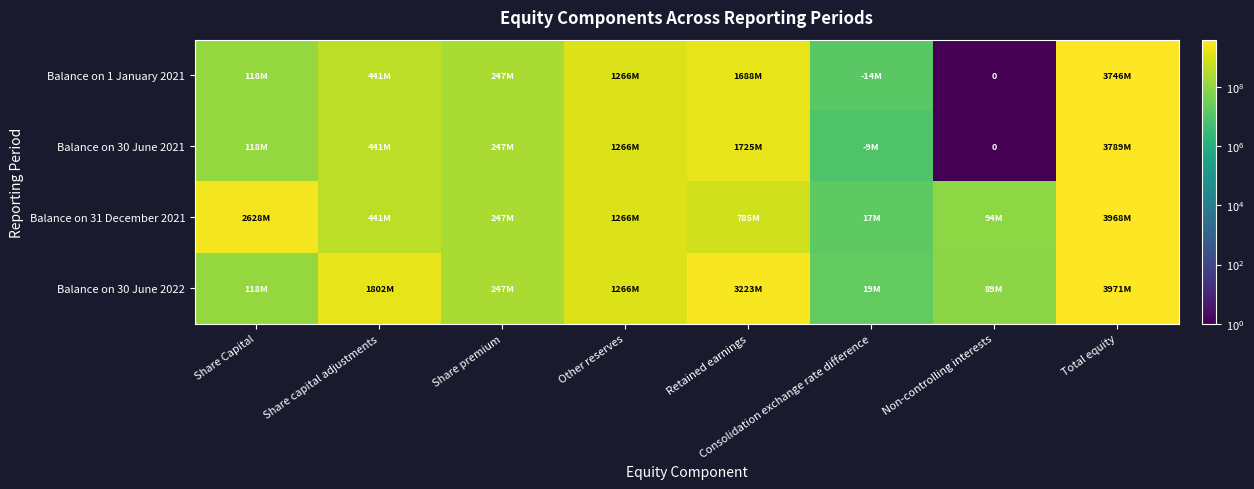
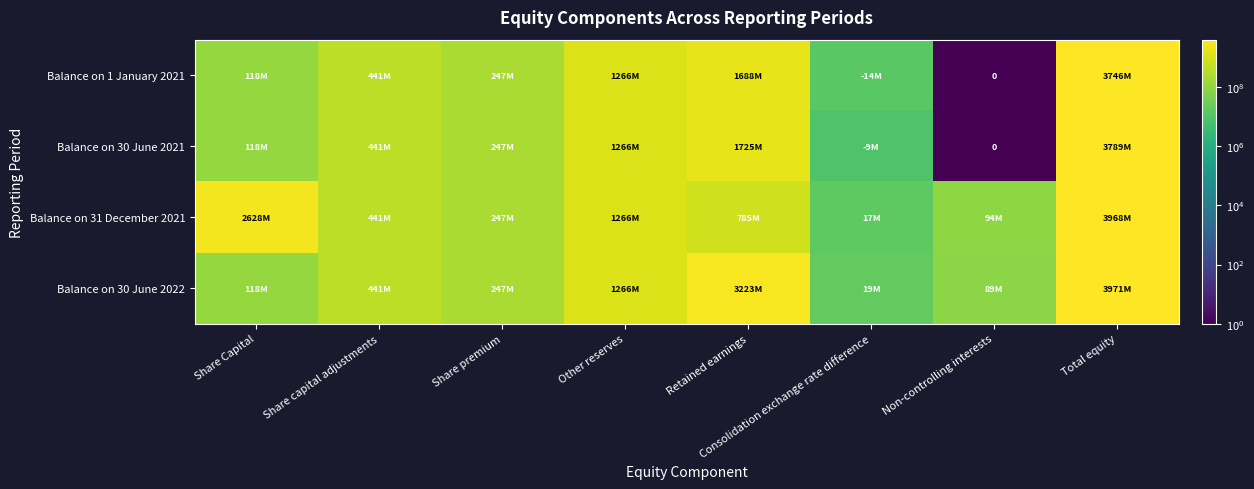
  {
    "Balance on 1 January 2021": {
      "Share Capital": "118M",
      "Share capital adjustments": "441M",
      "Share premium": "247M",
      "Other reserves": "1266M",
      "Retained earnings": "1688M",
      "Consolidation exchange rate difference": "-14M",
      "Non-controlling interests": "0",
      "Total equity": "3746M"
    },
    "Balance on 30 June 2021": {
      "Share Capital": "118M",
      "Share capital adjustments": "441M",
      "Share premium": "247M",
      "Other reserves": "1266M",
      "Retained earnings": "1725M",
      "Consolidation exchange rate difference": "-9M",
      "Non-controlling interests": "0",
      "Total equity": "3789M"
    },
    "Balance on 31 December 2021": {
      "Share Capital": "2628M",
      "Share capital adjustments": "441M",
      "Share premium": "247M",
      "Other reserves": "1266M",
      "Retained earnings": "785M",
      "Consolidation exchange rate difference": "17M",
      "Non-controlling interests": "94M",
      "Total equity": "3968M"
    },
    "Balance on 30 June 2022": {
      "Share Capital": "118M",
-     "Share capital adjustments": "1802M",
+     "Share capital adjustments": "441M",
      "Share premium": "247M",
      "Other reserves": "1266M",
      "Retained earnings": "3223M",
      "Consolidation exchange rate difference": "19M",
      "Non-controlling interests": "89M",
      "Total equity": "3971M"
    }
  }
